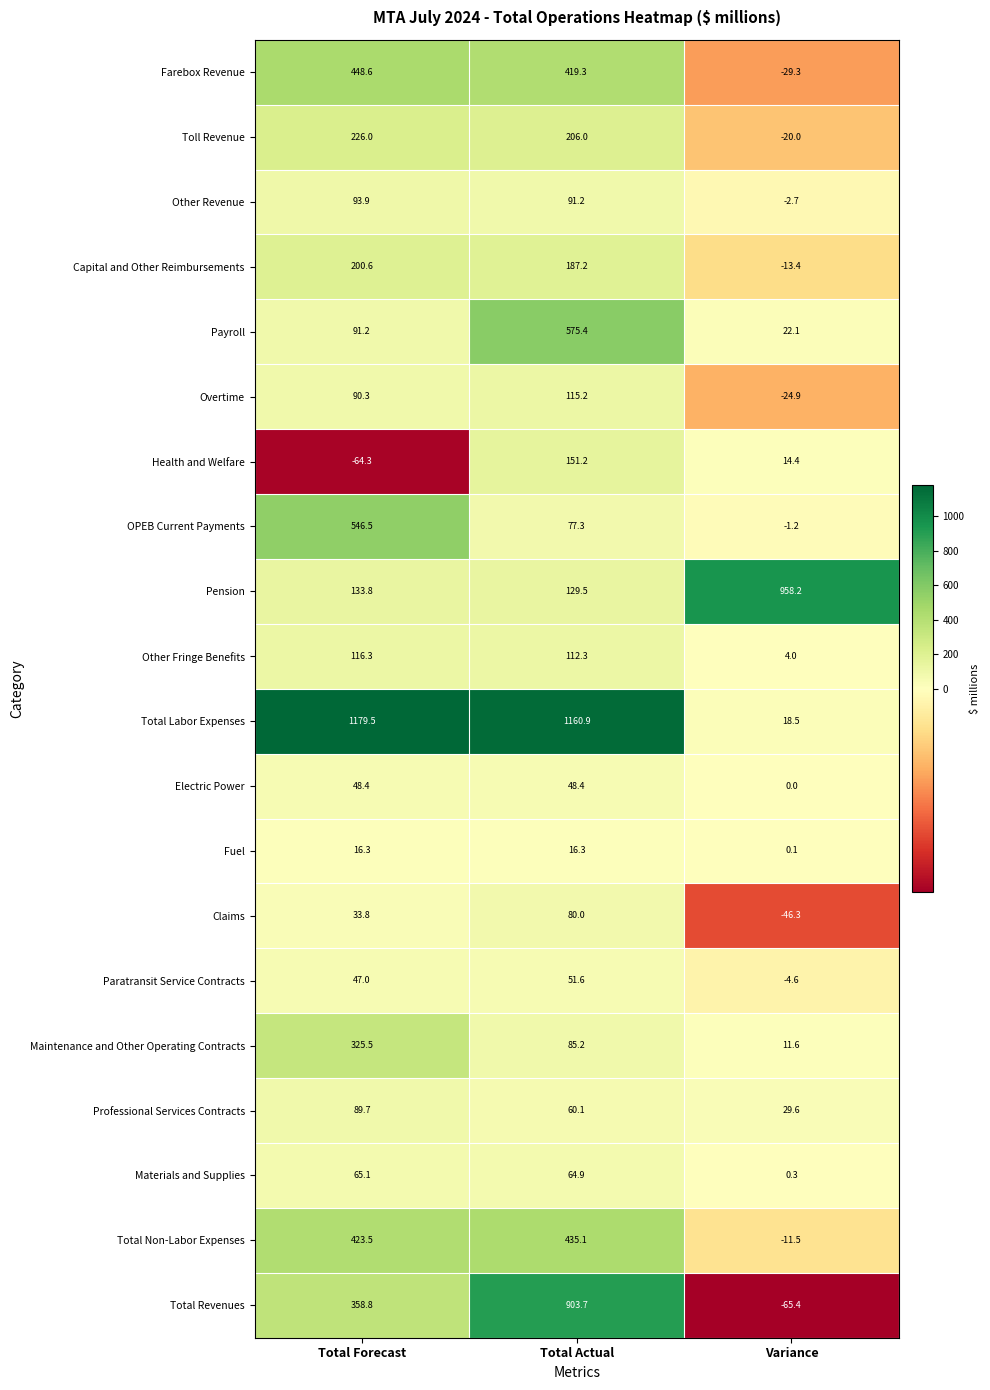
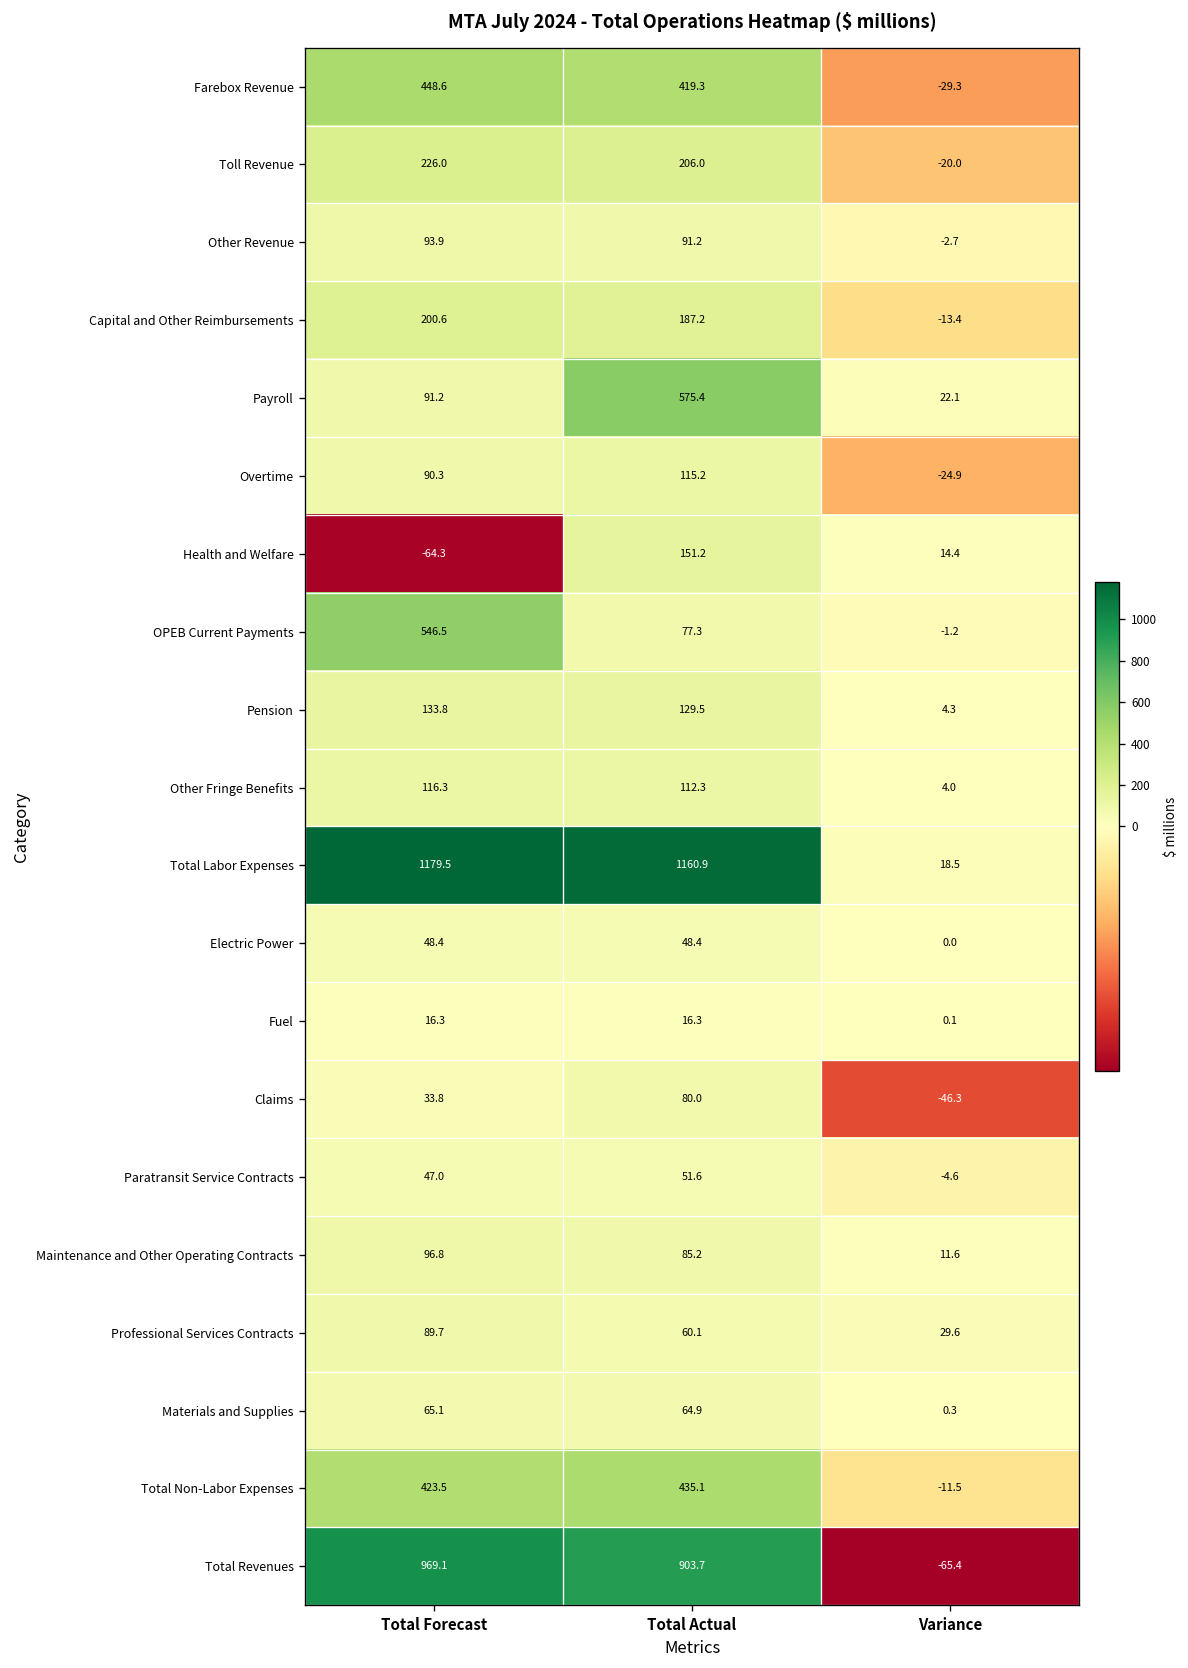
  {
    "Farebox Revenue": {
      "Total Forecast": 448.6,
      "Total Actual": 419.3,
      "Variance": -29.3
    },
    "Toll Revenue": {
      "Total Forecast": 226.0,
      "Total Actual": 206.0,
      "Variance": -20.0
    },
    "Other Revenue": {
      "Total Forecast": 93.9,
      "Total Actual": 91.2,
      "Variance": -2.7
    },
    "Capital and Other Reimbursements": {
      "Total Forecast": 200.6,
      "Total Actual": 187.2,
      "Variance": -13.4
    },
    "Payroll": {
      "Total Forecast": 91.2,
      "Total Actual": 575.4,
      "Variance": 22.1
    },
    "Overtime": {
      "Total Forecast": 90.3,
      "Total Actual": 115.2,
      "Variance": -24.9
    },
    "Health and Welfare": {
      "Total Forecast": -64.3,
      "Total Actual": 151.2,
      "Variance": 14.4
    },
    "OPEB Current Payments": {
      "Total Forecast": 546.5,
      "Total Actual": 77.3,
      "Variance": -1.2
    },
    "Pension": {
      "Total Forecast": 133.8,
      "Total Actual": 129.5,
-     "Variance": 958.2
+     "Variance": 4.3
    },
    "Other Fringe Benefits": {
      "Total Forecast": 116.3,
      "Total Actual": 112.3,
      "Variance": 4.0
    },
    "Total Labor Expenses": {
      "Total Forecast": 1179.5,
      "Total Actual": 1160.9,
      "Variance": 18.5
    },
    "Electric Power": {
      "Total Forecast": 48.4,
      "Total Actual": 48.4,
      "Variance": 0.0
    },
    "Fuel": {
      "Total Forecast": 16.3,
      "Total Actual": 16.3,
      "Variance": 0.1
    },
    "Claims": {
      "Total Forecast": 33.8,
      "Total Actual": 80.0,
      "Variance": -46.3
    },
    "Paratransit Service Contracts": {
      "Total Forecast": 47.0,
      "Total Actual": 51.6,
      "Variance": -4.6
    },
    "Maintenance and Other Operating Contracts": {
-     "Total Forecast": 325.5,
+     "Total Forecast": 96.8,
      "Total Actual": 85.2,
      "Variance": 11.6
    },
    "Professional Services Contracts": {
      "Total Forecast": 89.7,
      "Total Actual": 60.1,
      "Variance": 29.6
    },
    "Materials and Supplies": {
      "Total Forecast": 65.1,
      "Total Actual": 64.9,
      "Variance": 0.3
    },
    "Total Non-Labor Expenses": {
      "Total Forecast": 423.5,
      "Total Actual": 435.1,
      "Variance": -11.5
    },
    "Total Revenues": {
-     "Total Forecast": 358.8,
+     "Total Forecast": 969.1,
      "Total Actual": 903.7,
      "Variance": -65.4
    }
  }
